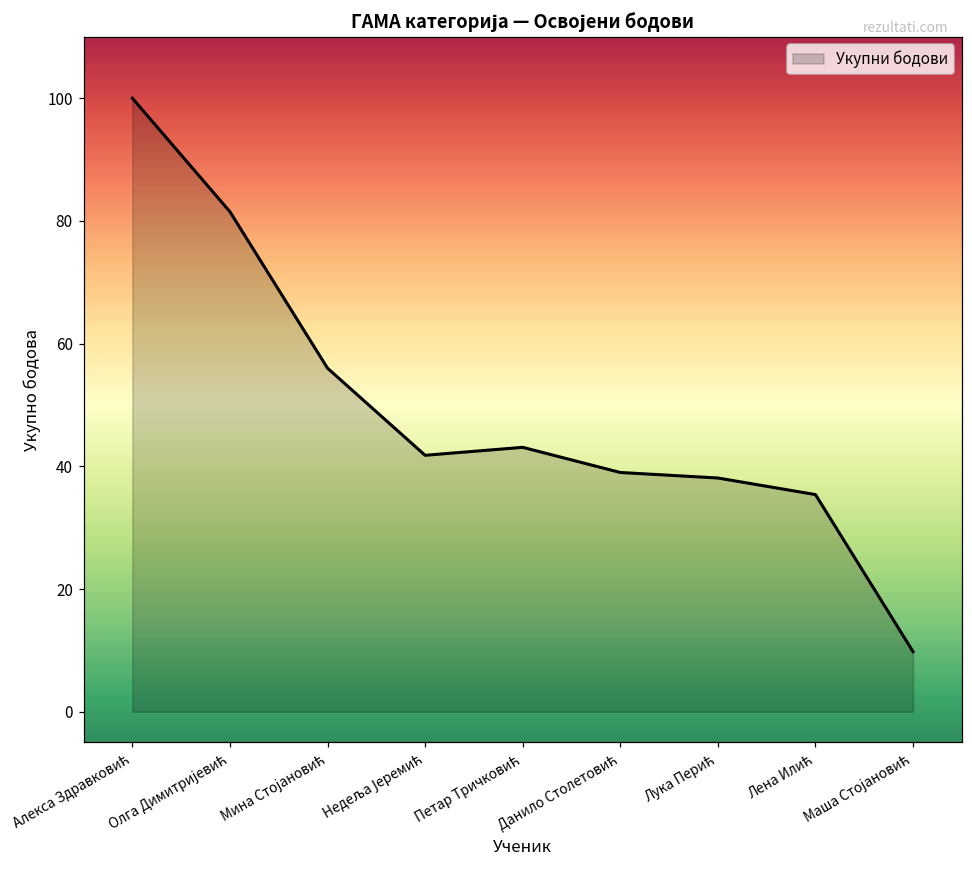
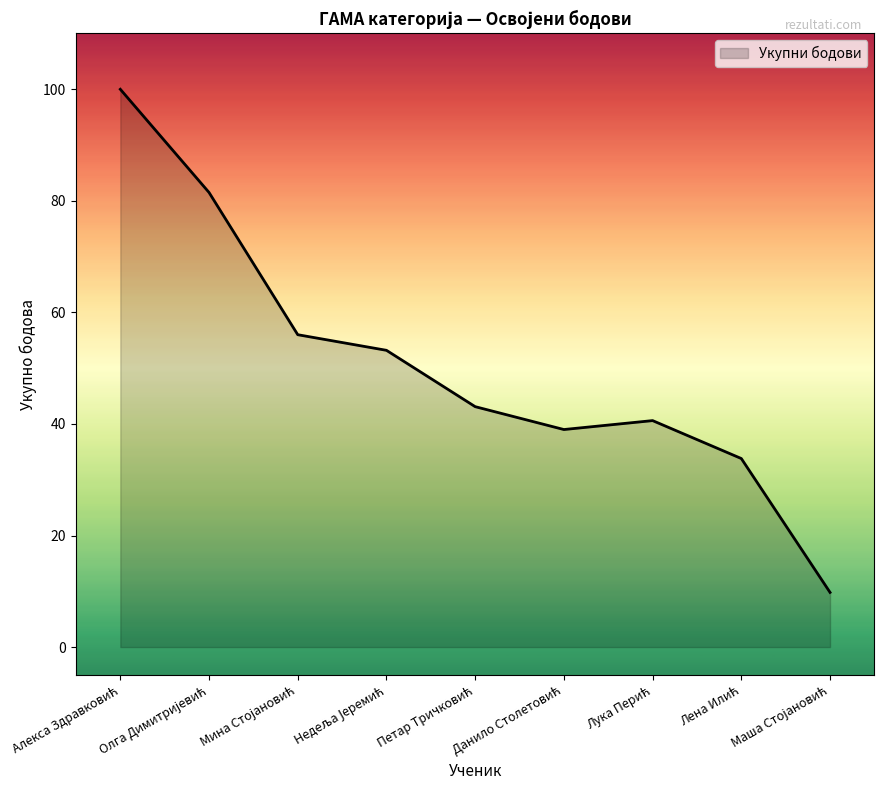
  {
    "Алекса Здравковић": 100,
    "Олга Димитријевић": 82,
    "Мина Стојановић": 56,
-   "Недеља Јеремић": 42,
+   "Недеља Јеремић": 53,
    "Петар Тричковић": 43,
    "Данило Столетовић": 39,
-   "Лука Перић": 38,
-   "Лена Илић": 35,
+   "Лука Перић": 41,
+   "Лена Илић": 34,
    "Маша Стојановић": 10
  }
